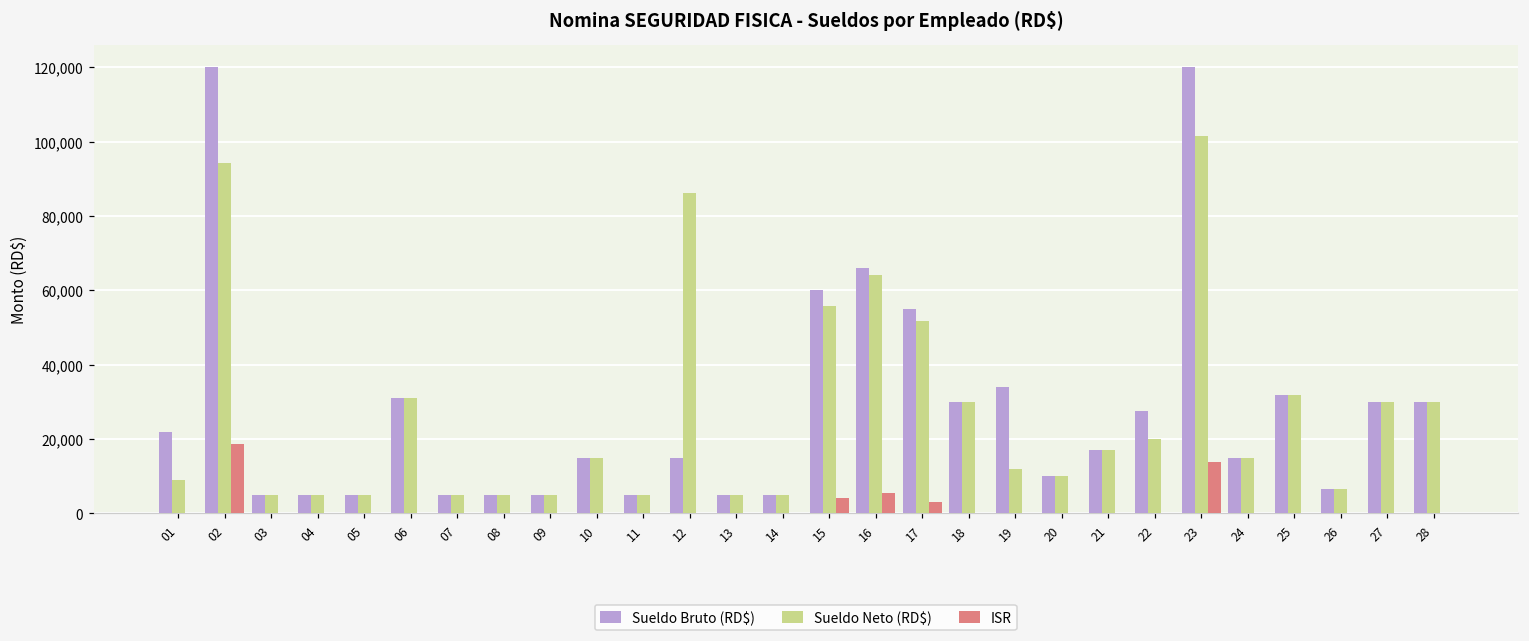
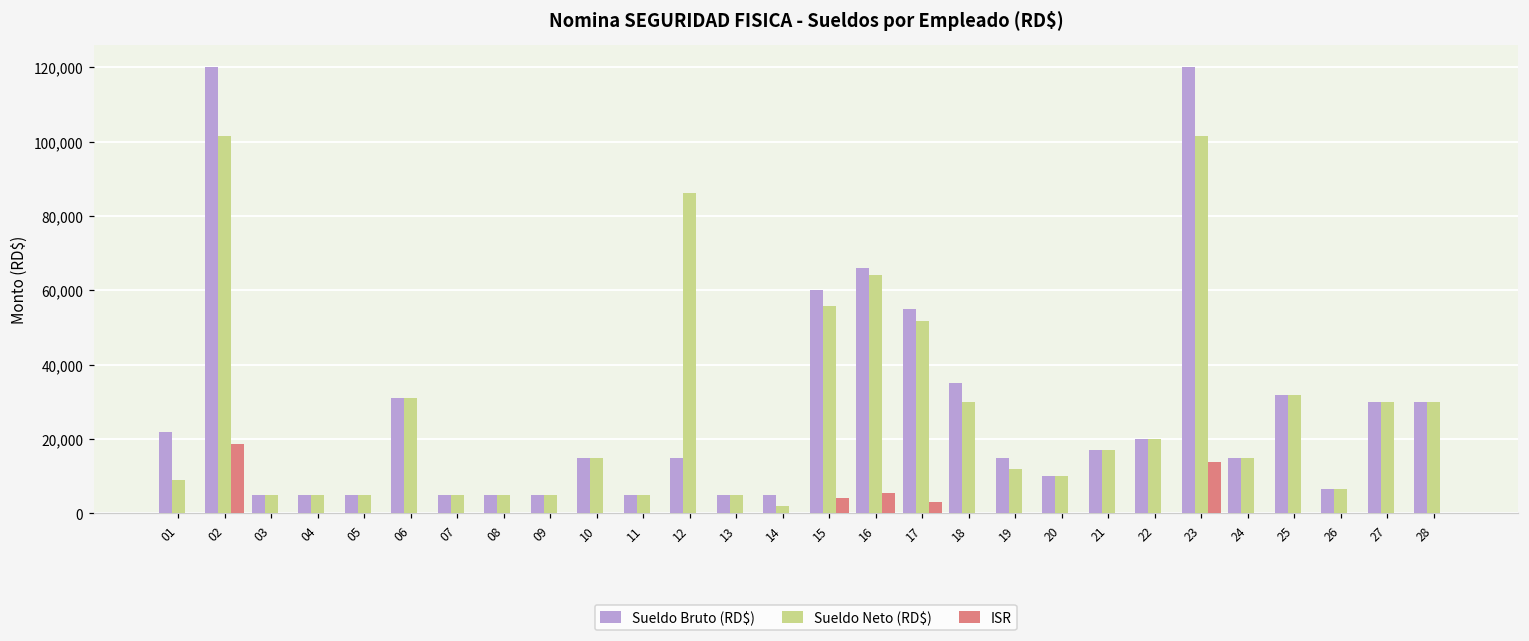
  {
    "Sueldo Bruto (RD$)": {
      "01": "22,000",
      "02": "120,000",
      "03": "5,000",
      "04": "5,000",
      "05": "5,000",
      "06": "31,000",
      "07": "5,000",
      "08": "5,000",
      "09": "5,000",
      "10": "15,000",
      "11": "5,000",
      "12": "15,000",
      "13": "5,000",
      "14": "5,000",
      "15": "60,000",
      "16": "66,000",
      "17": "55,000",
-     "18": "30,000",
-     "19": "34,000",
+     "18": "35,000",
+     "19": "15,000",
      "20": "10,000",
      "21": "17,000",
-     "22": "28,000",
+     "22": "20,000",
      "23": "120,000",
      "24": "15,000",
      "25": "32,000",
      "26": "7,000",
      "27": "30,000",
      "28": "30,000"
    },
    "Sueldo Neto (RD$)": {
      "01": "9,000",
-     "02": "94,000",
+     "02": "101,000",
      "03": "5,000",
      "04": "5,000",
      "05": "5,000",
      "06": "31,000",
      "07": "5,000",
      "08": "5,000",
      "09": "5,000",
      "10": "15,000",
      "11": "5,000",
      "12": "86,000",
      "13": "5,000",
-     "14": "5,000",
+     "14": "2,000",
      "15": "56,000",
      "16": "64,000",
      "17": "52,000",
      "18": "30,000",
      "19": "12,000",
      "20": "10,000",
      "21": "17,000",
      "22": "20,000",
      "23": "101,000",
      "24": "15,000",
      "25": "32,000",
      "26": "7,000",
      "27": "30,000",
      "28": "30,000"
    },
    "ISR": {
      "01": "0",
      "02": "19,000",
      "03": "0",
      "04": "0",
      "05": "0",
      "06": "0",
      "07": "0",
      "08": "0",
      "09": "0",
      "10": "0",
      "11": "0",
      "12": "0",
      "13": "0",
      "14": "0",
      "15": "4,000",
      "16": "5,000",
      "17": "3,000",
      "18": "0",
      "19": "0",
      "20": "0",
      "21": "0",
      "22": "0",
      "23": "14,000",
      "24": "0",
      "25": "0",
      "26": "0",
      "27": "0",
      "28": "0"
    }
  }
